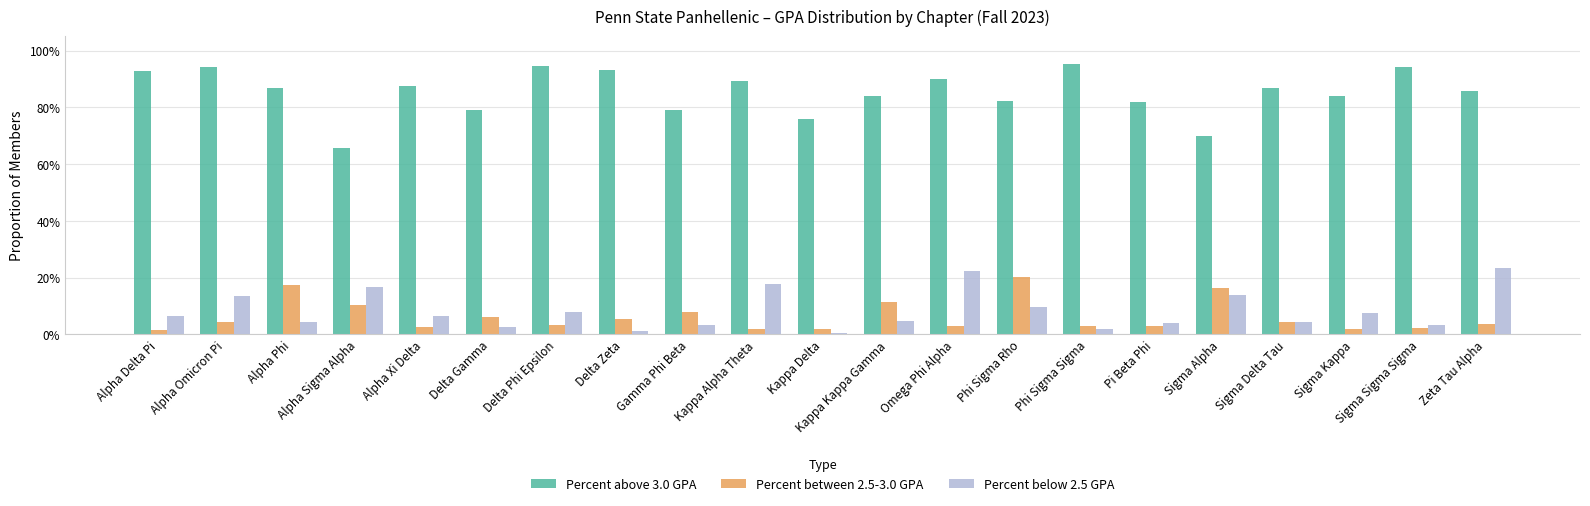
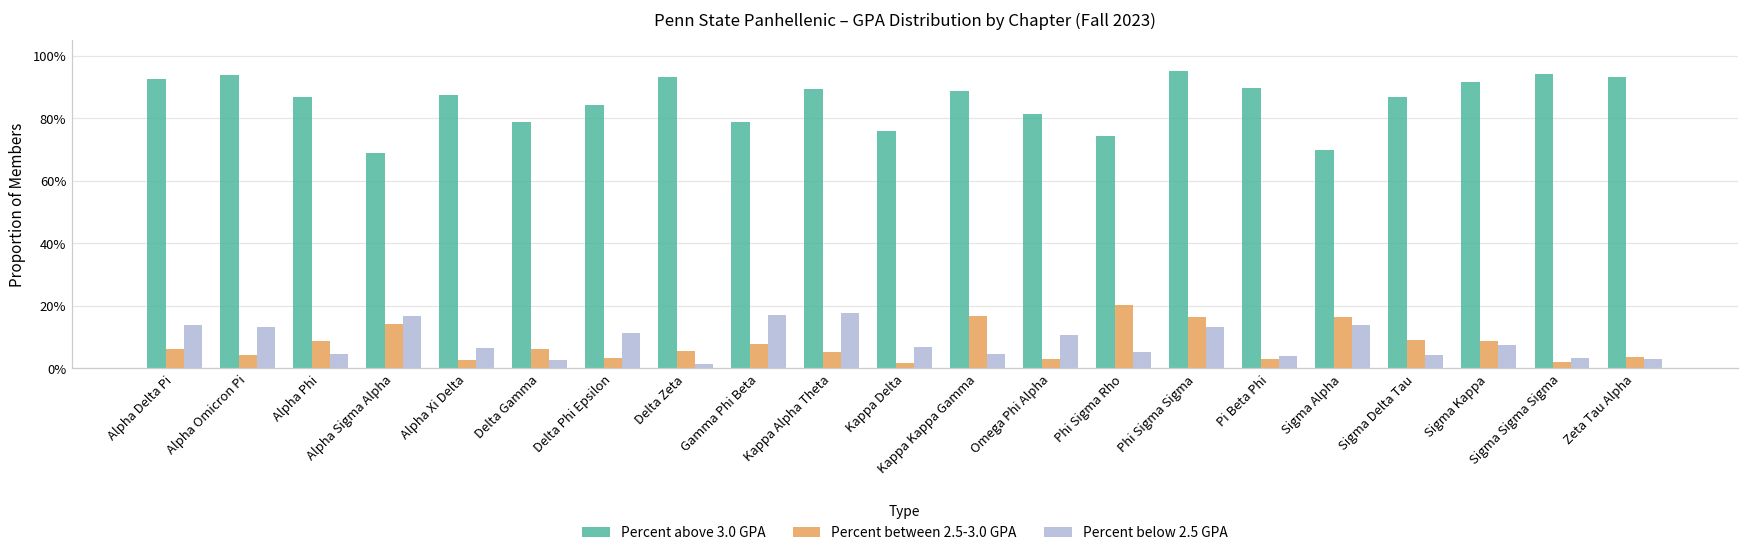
  {
    "Percent above 3.0 GPA": {
      "Alpha Delta Pi": "93%",
      "Alpha Omicron Pi": "94%",
      "Alpha Phi": "87%",
-     "Alpha Sigma Alpha": "66%",
+     "Alpha Sigma Alpha": "69%",
      "Alpha Xi Delta": "88%",
      "Delta Gamma": "79%",
-     "Delta Phi Epsilon": "95%",
+     "Delta Phi Epsilon": "84%",
      "Delta Zeta": "93%",
      "Gamma Phi Beta": "79%",
      "Kappa Alpha Theta": "89%",
      "Kappa Delta": "76%",
-     "Kappa Kappa Gamma": "84%",
-     "Omega Phi Alpha": "90%",
-     "Phi Sigma Rho": "82%",
+     "Kappa Kappa Gamma": "89%",
+     "Omega Phi Alpha": "82%",
+     "Phi Sigma Rho": "74%",
      "Phi Sigma Sigma": "95%",
-     "Pi Beta Phi": "82%",
+     "Pi Beta Phi": "90%",
      "Sigma Alpha": "70%",
      "Sigma Delta Tau": "87%",
-     "Sigma Kappa": "84%",
+     "Sigma Kappa": "92%",
      "Sigma Sigma Sigma": "94%",
-     "Zeta Tau Alpha": "86%"
+     "Zeta Tau Alpha": "93%"
    },
    "Percent between 2.5-3.0 GPA": {
-     "Alpha Delta Pi": "2%",
+     "Alpha Delta Pi": "6%",
      "Alpha Omicron Pi": "4%",
-     "Alpha Phi": "18%",
-     "Alpha Sigma Alpha": "10%",
+     "Alpha Phi": "9%",
+     "Alpha Sigma Alpha": "14%",
      "Alpha Xi Delta": "3%",
      "Delta Gamma": "6%",
      "Delta Phi Epsilon": "3%",
      "Delta Zeta": "5%",
      "Gamma Phi Beta": "8%",
-     "Kappa Alpha Theta": "2%",
+     "Kappa Alpha Theta": "5%",
      "Kappa Delta": "2%",
-     "Kappa Kappa Gamma": "11%",
+     "Kappa Kappa Gamma": "17%",
      "Omega Phi Alpha": "3%",
      "Phi Sigma Rho": "20%",
-     "Phi Sigma Sigma": "3%",
+     "Phi Sigma Sigma": "16%",
      "Pi Beta Phi": "3%",
      "Sigma Alpha": "16%",
-     "Sigma Delta Tau": "4%",
-     "Sigma Kappa": "2%",
+     "Sigma Delta Tau": "9%",
+     "Sigma Kappa": "9%",
      "Sigma Sigma Sigma": "2%",
      "Zeta Tau Alpha": "4%"
    },
    "Percent below 2.5 GPA": {
-     "Alpha Delta Pi": "7%",
+     "Alpha Delta Pi": "14%",
      "Alpha Omicron Pi": "13%",
      "Alpha Phi": "4%",
      "Alpha Sigma Alpha": "17%",
      "Alpha Xi Delta": "7%",
      "Delta Gamma": "2%",
-     "Delta Phi Epsilon": "8%",
+     "Delta Phi Epsilon": "11%",
      "Delta Zeta": "1%",
-     "Gamma Phi Beta": "3%",
+     "Gamma Phi Beta": "17%",
      "Kappa Alpha Theta": "18%",
-     "Kappa Delta": "1%",
+     "Kappa Delta": "7%",
      "Kappa Kappa Gamma": "5%",
-     "Omega Phi Alpha": "22%",
-     "Phi Sigma Rho": "10%",
-     "Phi Sigma Sigma": "2%",
+     "Omega Phi Alpha": "11%",
+     "Phi Sigma Rho": "5%",
+     "Phi Sigma Sigma": "13%",
      "Pi Beta Phi": "4%",
      "Sigma Alpha": "14%",
      "Sigma Delta Tau": "4%",
      "Sigma Kappa": "7%",
      "Sigma Sigma Sigma": "3%",
-     "Zeta Tau Alpha": "23%"
+     "Zeta Tau Alpha": "3%"
    }
  }
